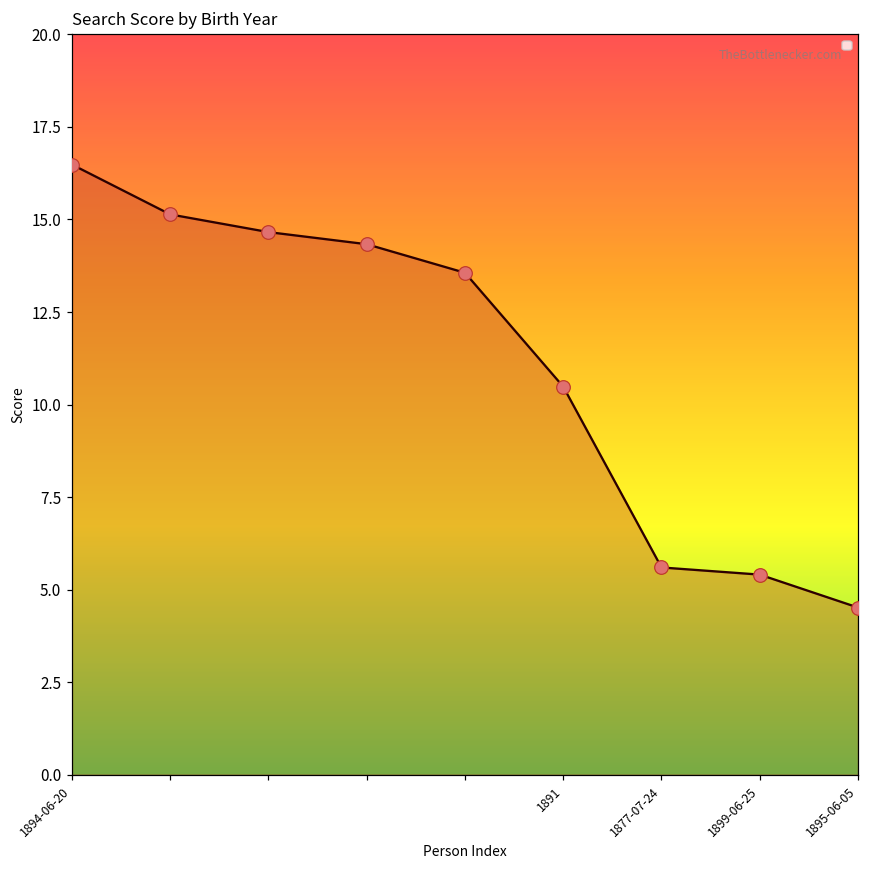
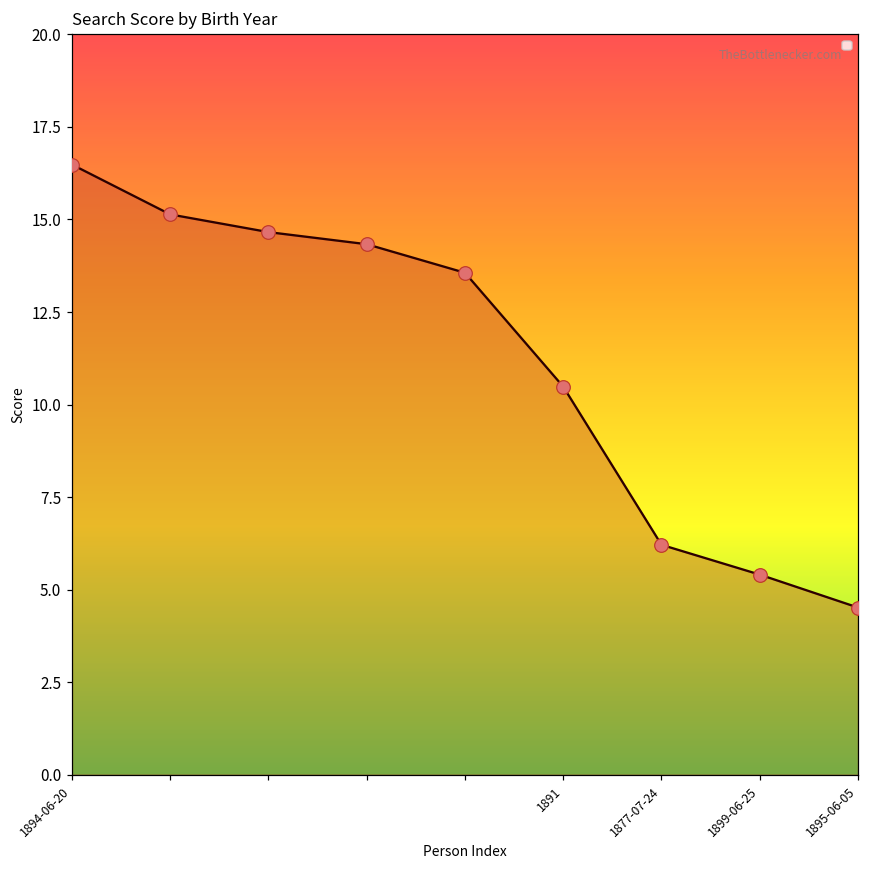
  {
    "1894-06-20": 16.5,
    "1891": 10.5,
-   "1877-07-24": 5.6,
+   "1877-07-24": 6.2,
    "1899-06-25": 5.4,
    "1895-06-05": 4.5
  }
